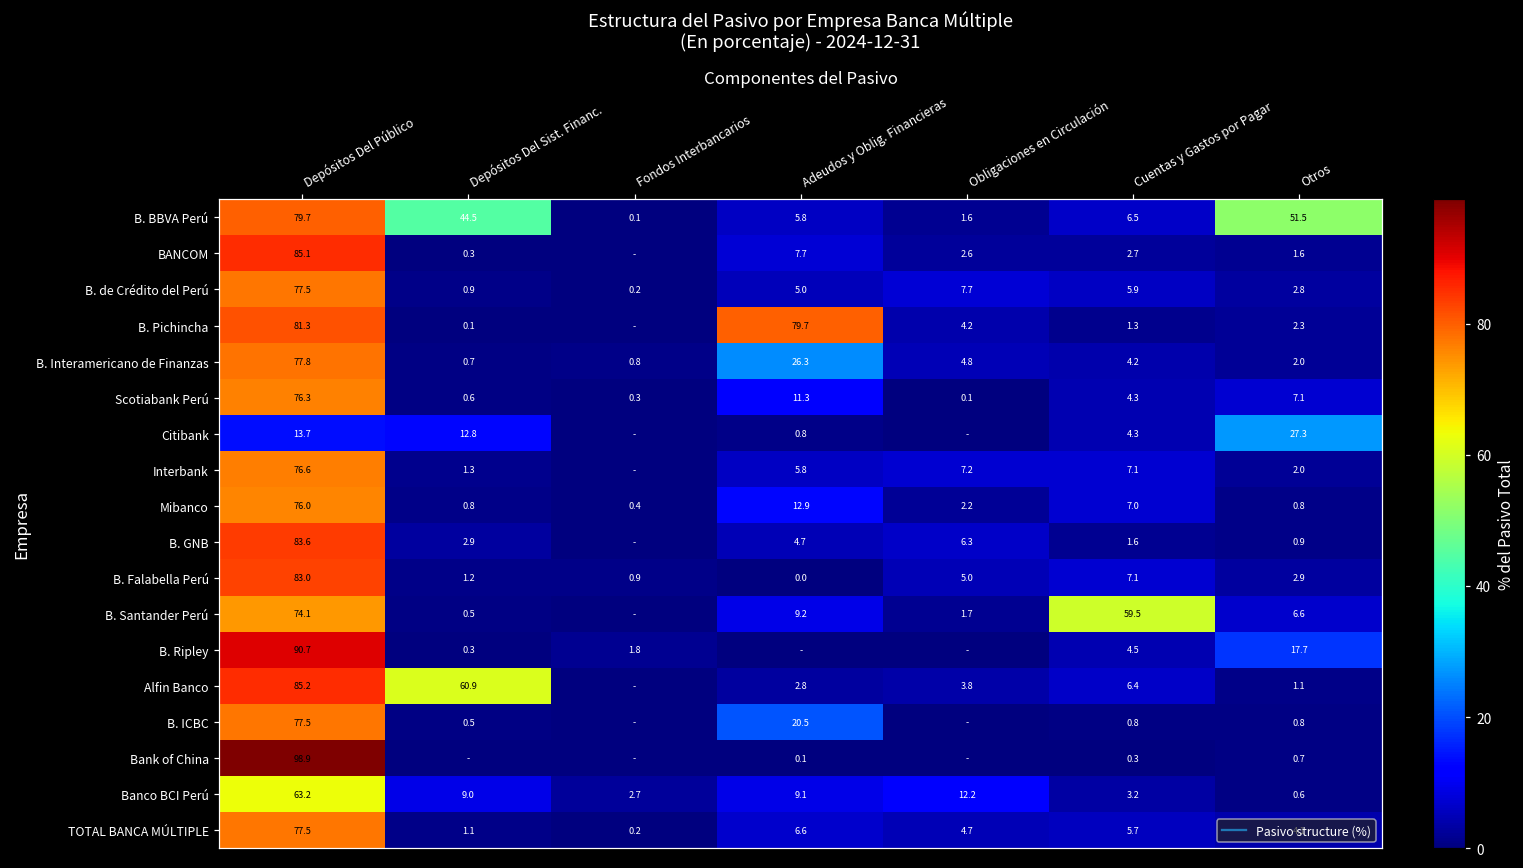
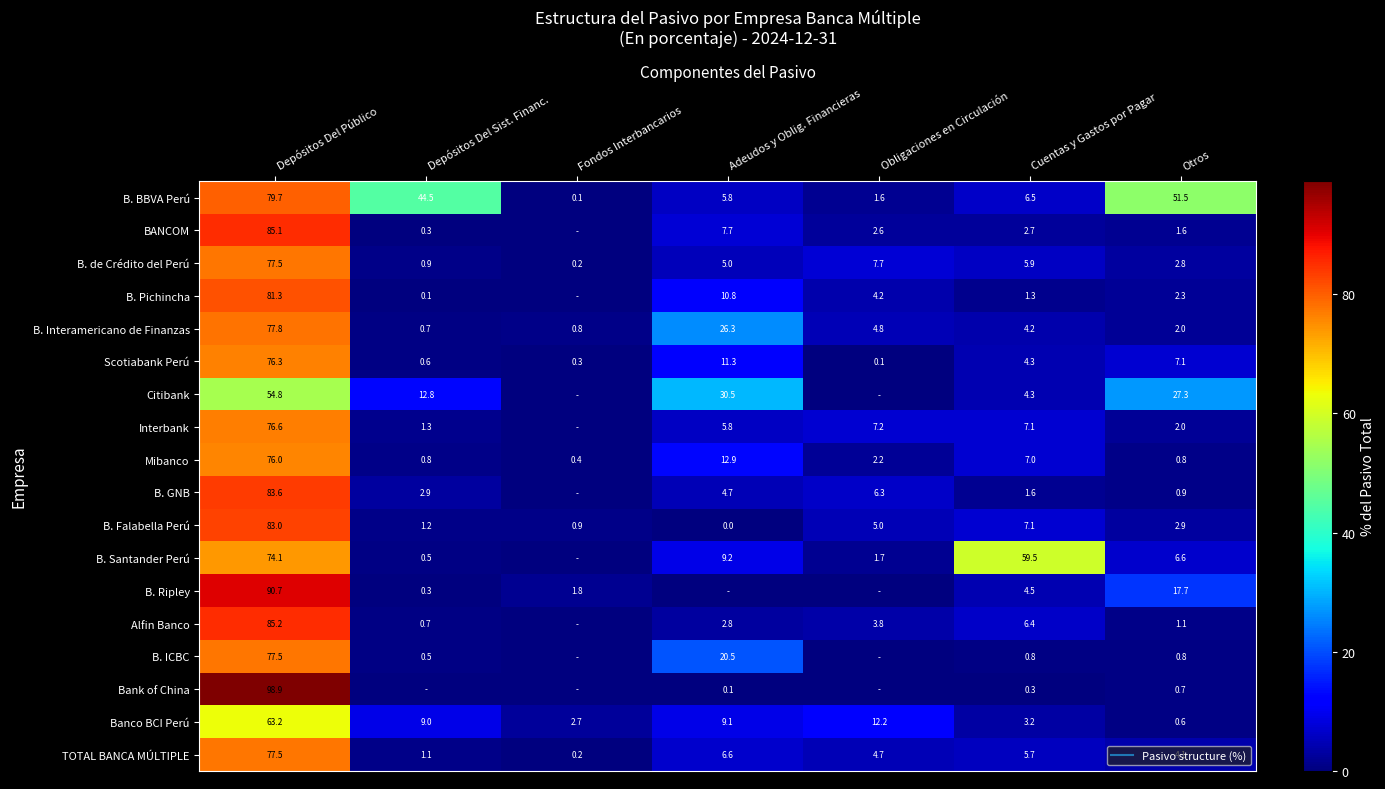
  {
    "B. BBVA Perú": {
      "Depósitos Del Público": 79.7,
      "Depósitos Del Sist. Financ.": 44.5,
      "Fondos Interbancarios": 0.1,
      "Adeudos y Oblig. Financieras": 5.8,
      "Obligaciones en Circulación": 1.6,
      "Cuentas y Gastos por Pagar": 6.5,
      "Otros": 51.5
    },
    "BANCOM": {
      "Depósitos Del Público": 85.1,
      "Depósitos Del Sist. Financ.": 0.3,
      "Adeudos y Oblig. Financieras": 7.7,
      "Obligaciones en Circulación": 2.6,
      "Cuentas y Gastos por Pagar": 2.7,
      "Otros": 1.6
    },
    "B. de Crédito del Perú": {
      "Depósitos Del Público": 77.5,
      "Depósitos Del Sist. Financ.": 0.9,
      "Fondos Interbancarios": 0.2,
      "Adeudos y Oblig. Financieras": 5.0,
      "Obligaciones en Circulación": 7.7,
      "Cuentas y Gastos por Pagar": 5.9,
      "Otros": 2.8
    },
    "B. Pichincha": {
      "Depósitos Del Público": 81.3,
      "Depósitos Del Sist. Financ.": 0.1,
-     "Adeudos y Oblig. Financieras": 79.7,
+     "Adeudos y Oblig. Financieras": 10.8,
      "Obligaciones en Circulación": 4.2,
      "Cuentas y Gastos por Pagar": 1.3,
      "Otros": 2.3
    },
    "B. Interamericano de Finanzas": {
      "Depósitos Del Público": 77.8,
      "Depósitos Del Sist. Financ.": 0.7,
      "Fondos Interbancarios": 0.8,
      "Adeudos y Oblig. Financieras": 26.3,
      "Obligaciones en Circulación": 4.8,
      "Cuentas y Gastos por Pagar": 4.2,
      "Otros": 2.0
    },
    "Scotiabank Perú": {
      "Depósitos Del Público": 76.3,
      "Depósitos Del Sist. Financ.": 0.6,
      "Fondos Interbancarios": 0.3,
      "Adeudos y Oblig. Financieras": 11.3,
      "Obligaciones en Circulación": 0.1,
      "Cuentas y Gastos por Pagar": 4.3,
      "Otros": 7.1
    },
    "Citibank": {
-     "Depósitos Del Público": 13.7,
+     "Depósitos Del Público": 54.8,
      "Depósitos Del Sist. Financ.": 12.8,
-     "Adeudos y Oblig. Financieras": 0.8,
+     "Adeudos y Oblig. Financieras": 30.5,
      "Cuentas y Gastos por Pagar": 4.3,
      "Otros": 27.3
    },
    "Interbank": {
      "Depósitos Del Público": 76.6,
      "Depósitos Del Sist. Financ.": 1.3,
      "Adeudos y Oblig. Financieras": 5.8,
      "Obligaciones en Circulación": 7.2,
      "Cuentas y Gastos por Pagar": 7.1,
      "Otros": 2.0
    },
    "Mibanco": {
      "Depósitos Del Público": 76.0,
      "Depósitos Del Sist. Financ.": 0.8,
      "Fondos Interbancarios": 0.4,
      "Adeudos y Oblig. Financieras": 12.9,
      "Obligaciones en Circulación": 2.2,
      "Cuentas y Gastos por Pagar": 7.0,
      "Otros": 0.8
    },
    "B. GNB": {
      "Depósitos Del Público": 83.6,
      "Depósitos Del Sist. Financ.": 2.9,
      "Adeudos y Oblig. Financieras": 4.7,
      "Obligaciones en Circulación": 6.3,
      "Cuentas y Gastos por Pagar": 1.6,
      "Otros": 0.9
    },
    "B. Falabella Perú": {
      "Depósitos Del Público": 83.0,
      "Depósitos Del Sist. Financ.": 1.2,
      "Fondos Interbancarios": 0.9,
      "Adeudos y Oblig. Financieras": 0.0,
      "Obligaciones en Circulación": 5.0,
      "Cuentas y Gastos por Pagar": 7.1,
      "Otros": 2.9
    },
    "B. Santander Perú": {
      "Depósitos Del Público": 74.1,
      "Depósitos Del Sist. Financ.": 0.5,
      "Adeudos y Oblig. Financieras": 9.2,
      "Obligaciones en Circulación": 1.7,
      "Cuentas y Gastos por Pagar": 59.5,
      "Otros": 6.6
    },
    "B. Ripley": {
      "Depósitos Del Público": 90.7,
      "Depósitos Del Sist. Financ.": 0.3,
      "Fondos Interbancarios": 1.8,
      "Cuentas y Gastos por Pagar": 4.5,
      "Otros": 17.7
    },
    "Alfin Banco": {
      "Depósitos Del Público": 85.2,
-     "Depósitos Del Sist. Financ.": 60.9,
+     "Depósitos Del Sist. Financ.": 0.7,
      "Adeudos y Oblig. Financieras": 2.8,
      "Obligaciones en Circulación": 3.8,
      "Cuentas y Gastos por Pagar": 6.4,
      "Otros": 1.1
    },
    "B. ICBC": {
      "Depósitos Del Público": 77.5,
      "Depósitos Del Sist. Financ.": 0.5,
      "Adeudos y Oblig. Financieras": 20.5,
      "Cuentas y Gastos por Pagar": 0.8,
      "Otros": 0.8
    },
    "Bank of China": {
      "Depósitos Del Público": 98.9,
      "Adeudos y Oblig. Financieras": 0.1,
      "Cuentas y Gastos por Pagar": 0.3,
      "Otros": 0.7
    },
    "Banco BCI Perú": {
      "Depósitos Del Público": 63.2,
      "Depósitos Del Sist. Financ.": 9.0,
      "Fondos Interbancarios": 2.7,
      "Adeudos y Oblig. Financieras": 9.1,
      "Obligaciones en Circulación": 12.2,
      "Cuentas y Gastos por Pagar": 3.2,
      "Otros": 0.6
    },
    "TOTAL BANCA MÚLTIPLE": {
      "Depósitos Del Público": 77.5,
      "Depósitos Del Sist. Financ.": 1.1,
      "Fondos Interbancarios": 0.2,
      "Adeudos y Oblig. Financieras": 6.6,
      "Obligaciones en Circulación": 4.7,
      "Cuentas y Gastos por Pagar": 5.7
    }
  }
